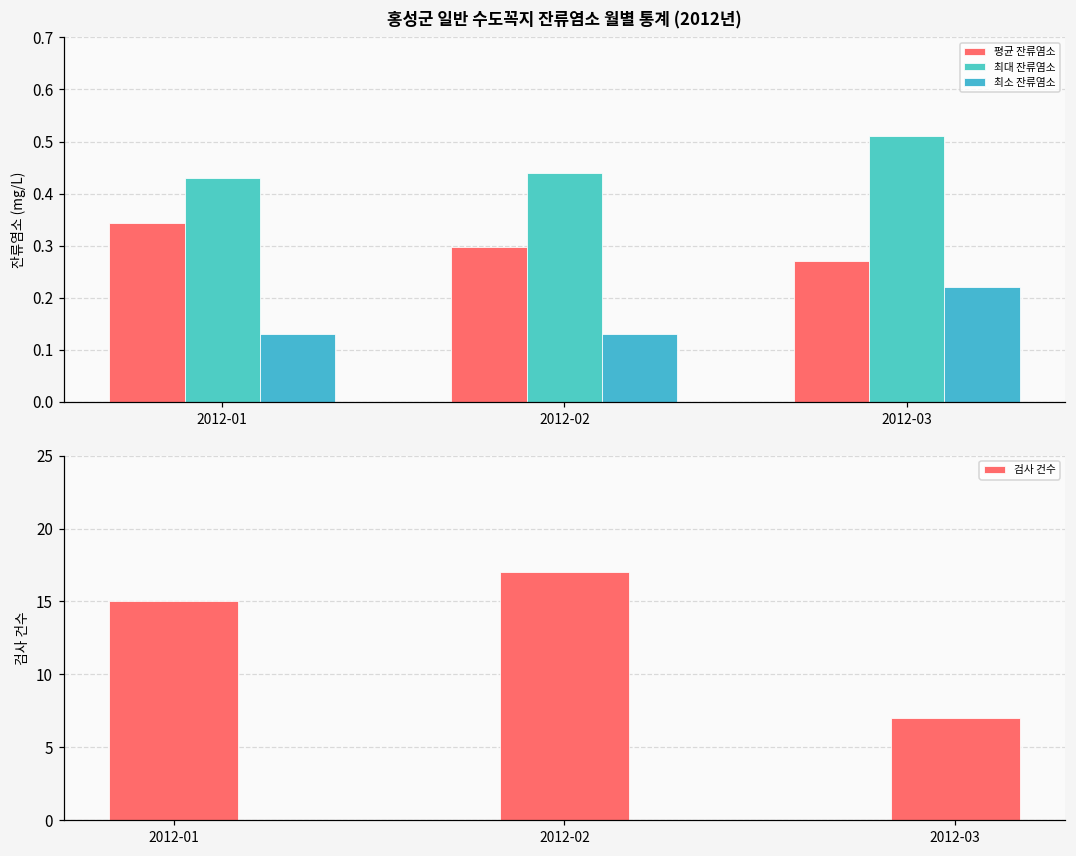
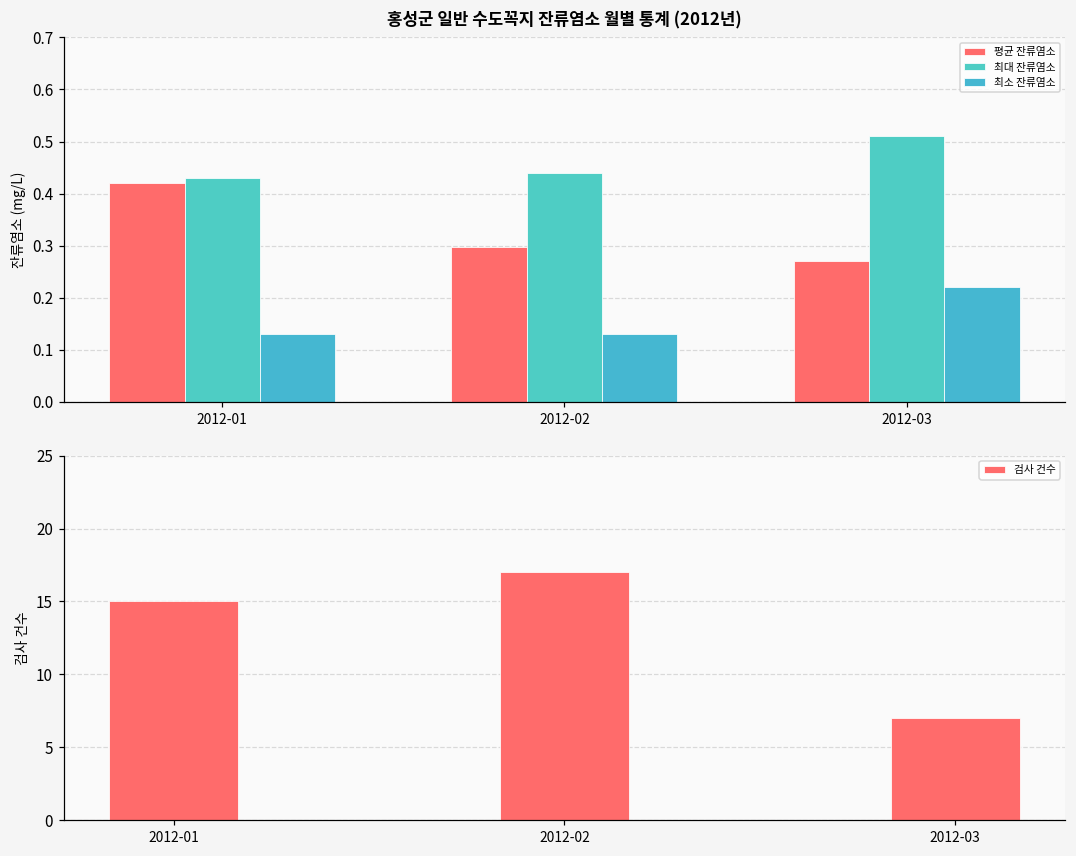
  {
    "홍성군 일반 수도꼭지 잔류염소 월별 통계 (2012년)": {
      "평균 잔류염소": {
-       "2012-01": 0.34,
+       "2012-01": 0.42,
        "2012-02": 0.30,
        "2012-03": 0.27
      }
    }
  }
